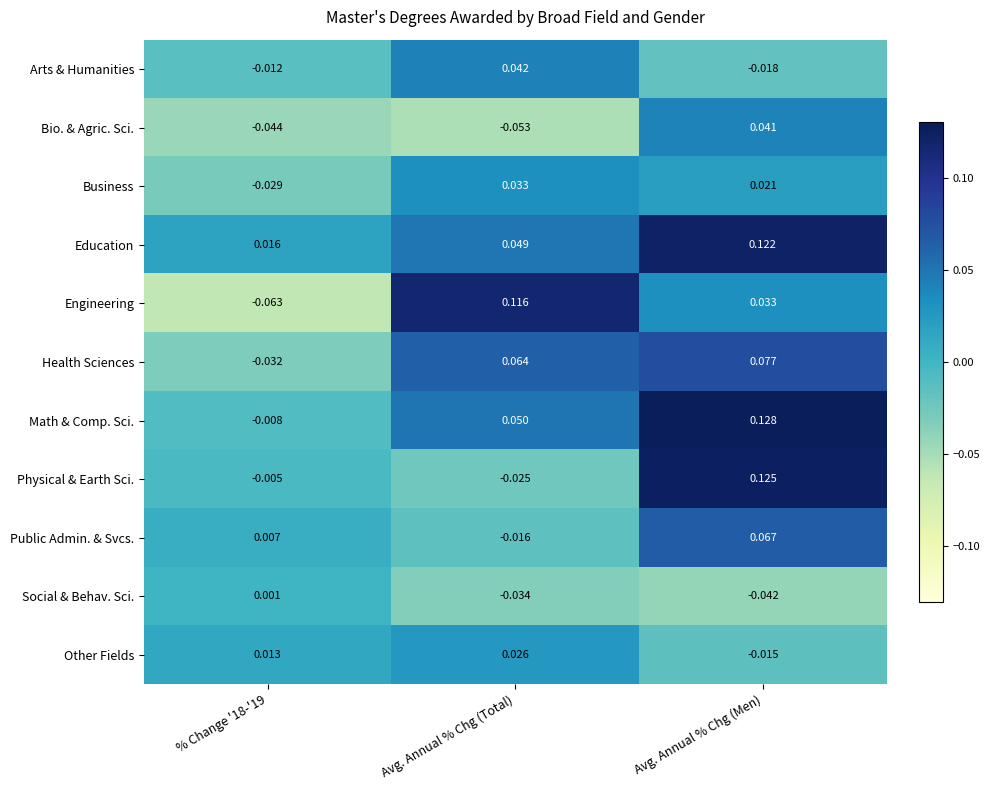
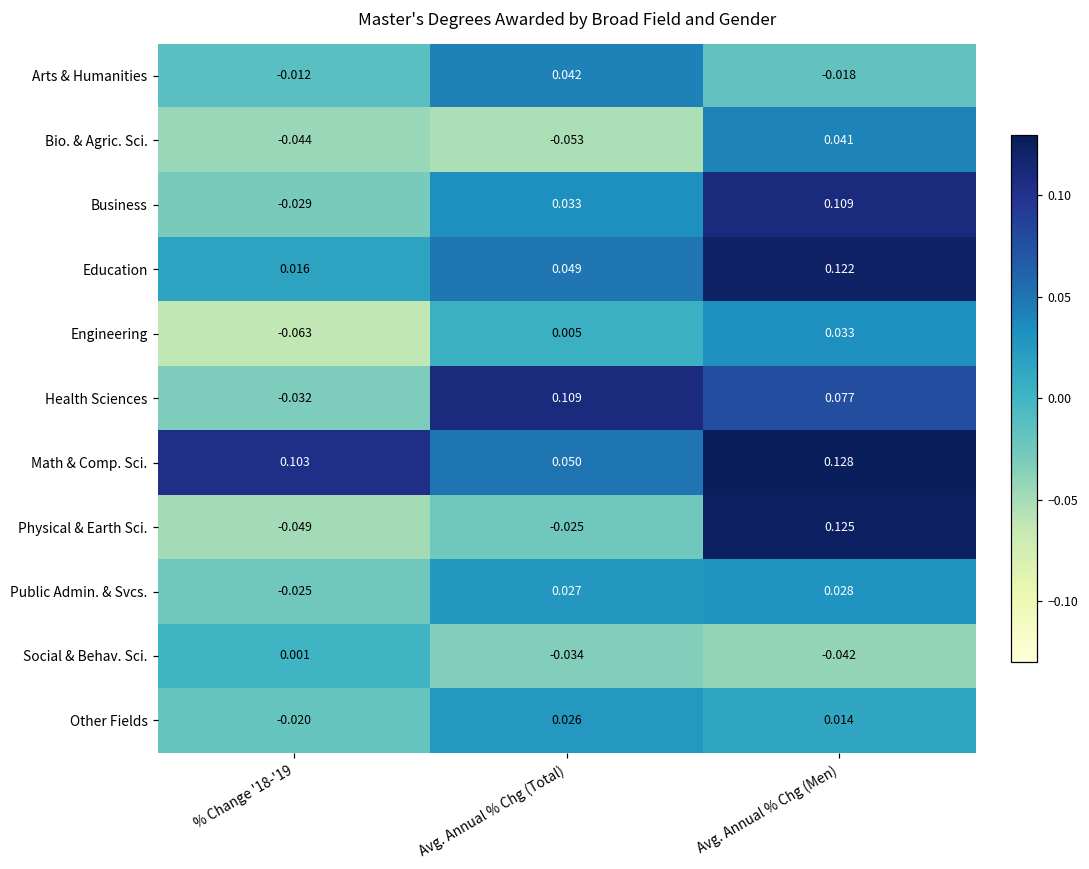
  {
    "Arts & Humanities": {
      "% Change '18-'19": -0.012,
      "Avg. Annual % Chg (Total)": 0.042,
      "Avg. Annual % Chg (Men)": -0.018
    },
    "Bio. & Agric. Sci.": {
      "% Change '18-'19": -0.044,
      "Avg. Annual % Chg (Total)": -0.053,
      "Avg. Annual % Chg (Men)": 0.041
    },
    "Business": {
      "% Change '18-'19": -0.029,
      "Avg. Annual % Chg (Total)": 0.033,
-     "Avg. Annual % Chg (Men)": 0.021
+     "Avg. Annual % Chg (Men)": 0.109
    },
    "Education": {
      "% Change '18-'19": 0.016,
      "Avg. Annual % Chg (Total)": 0.049,
      "Avg. Annual % Chg (Men)": 0.122
    },
    "Engineering": {
      "% Change '18-'19": -0.063,
-     "Avg. Annual % Chg (Total)": 0.116,
+     "Avg. Annual % Chg (Total)": 0.005,
      "Avg. Annual % Chg (Men)": 0.033
    },
    "Health Sciences": {
      "% Change '18-'19": -0.032,
-     "Avg. Annual % Chg (Total)": 0.064,
+     "Avg. Annual % Chg (Total)": 0.109,
      "Avg. Annual % Chg (Men)": 0.077
    },
    "Math & Comp. Sci.": {
-     "% Change '18-'19": -0.008,
+     "% Change '18-'19": 0.103,
      "Avg. Annual % Chg (Total)": 0.050,
      "Avg. Annual % Chg (Men)": 0.128
    },
    "Physical & Earth Sci.": {
-     "% Change '18-'19": -0.005,
+     "% Change '18-'19": -0.049,
      "Avg. Annual % Chg (Total)": -0.025,
      "Avg. Annual % Chg (Men)": 0.125
    },
    "Public Admin. & Svcs.": {
-     "% Change '18-'19": 0.007,
-     "Avg. Annual % Chg (Total)": -0.016,
-     "Avg. Annual % Chg (Men)": 0.067
+     "% Change '18-'19": -0.025,
+     "Avg. Annual % Chg (Total)": 0.027,
+     "Avg. Annual % Chg (Men)": 0.028
    },
    "Social & Behav. Sci.": {
      "% Change '18-'19": 0.001,
      "Avg. Annual % Chg (Total)": -0.034,
      "Avg. Annual % Chg (Men)": -0.042
    },
    "Other Fields": {
-     "% Change '18-'19": 0.013,
+     "% Change '18-'19": -0.020,
      "Avg. Annual % Chg (Total)": 0.026,
-     "Avg. Annual % Chg (Men)": -0.015
+     "Avg. Annual % Chg (Men)": 0.014
    }
  }
